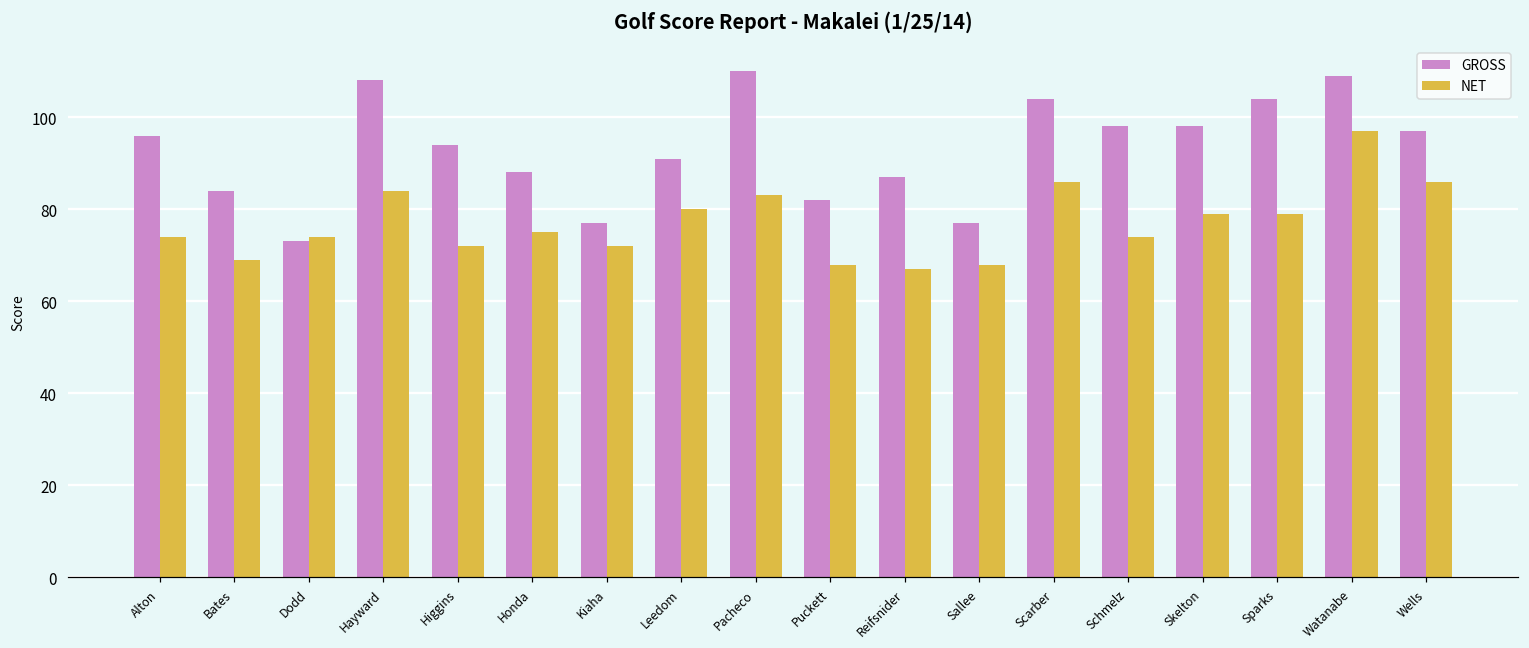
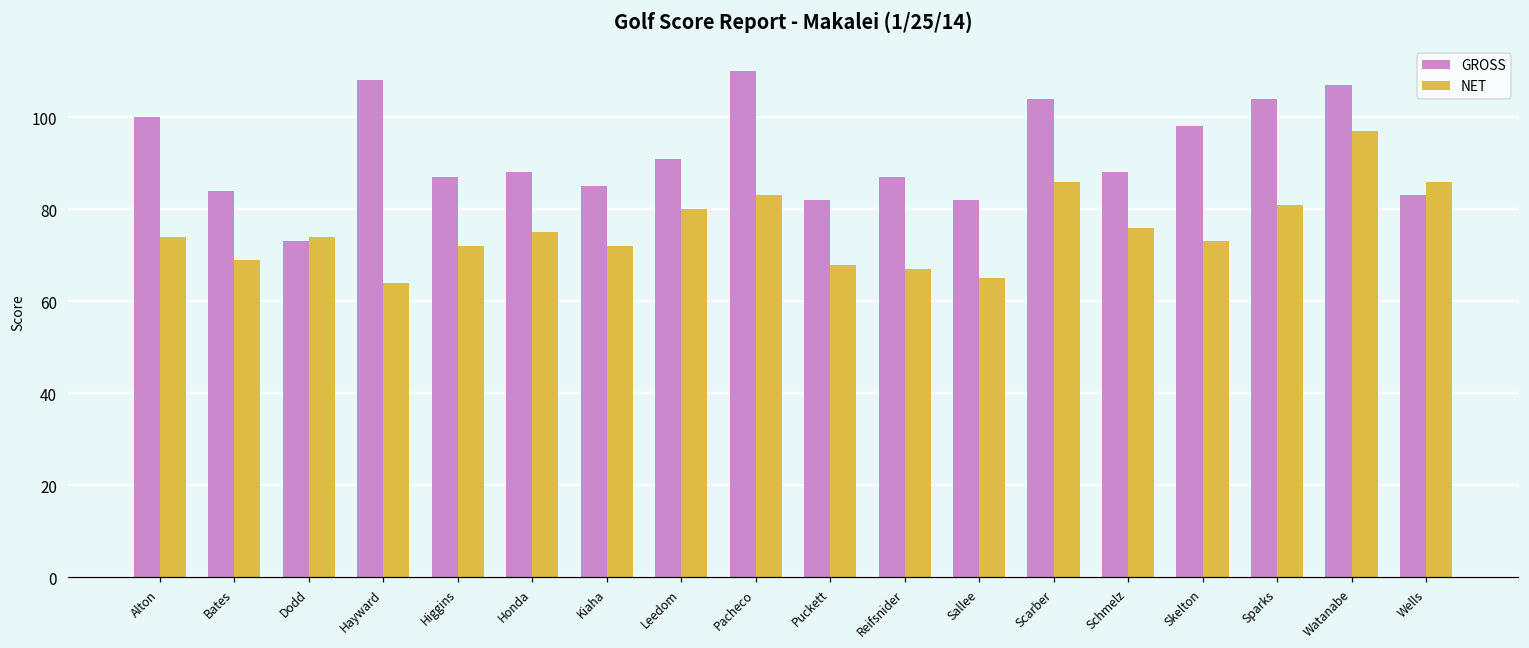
  {
    "GROSS": {
-     "Alton": 96,
+     "Alton": 100,
      "Bates": 84,
      "Dodd": 73,
      "Hayward": 108,
-     "Higgins": 94,
+     "Higgins": 87,
      "Honda": 88,
-     "Kiaha": 77,
+     "Kiaha": 85,
      "Leedom": 91,
      "Pacheco": 110,
      "Puckett": 82,
      "Reifsnider": 87,
-     "Sallee": 77,
+     "Sallee": 82,
      "Scarber": 104,
-     "Schmelz": 98,
+     "Schmelz": 88,
      "Skelton": 98,
      "Sparks": 104,
-     "Watanabe": 109,
-     "Wells": 97
+     "Watanabe": 107,
+     "Wells": 83
    },
    "NET": {
      "Alton": 74,
      "Bates": 69,
      "Dodd": 74,
-     "Hayward": 84,
+     "Hayward": 64,
      "Higgins": 72,
      "Honda": 75,
      "Kiaha": 72,
      "Leedom": 80,
      "Pacheco": 83,
      "Puckett": 68,
      "Reifsnider": 67,
-     "Sallee": 68,
+     "Sallee": 65,
      "Scarber": 86,
-     "Schmelz": 74,
-     "Skelton": 79,
-     "Sparks": 79,
+     "Schmelz": 76,
+     "Skelton": 73,
+     "Sparks": 81,
      "Watanabe": 97,
      "Wells": 86
    }
  }
